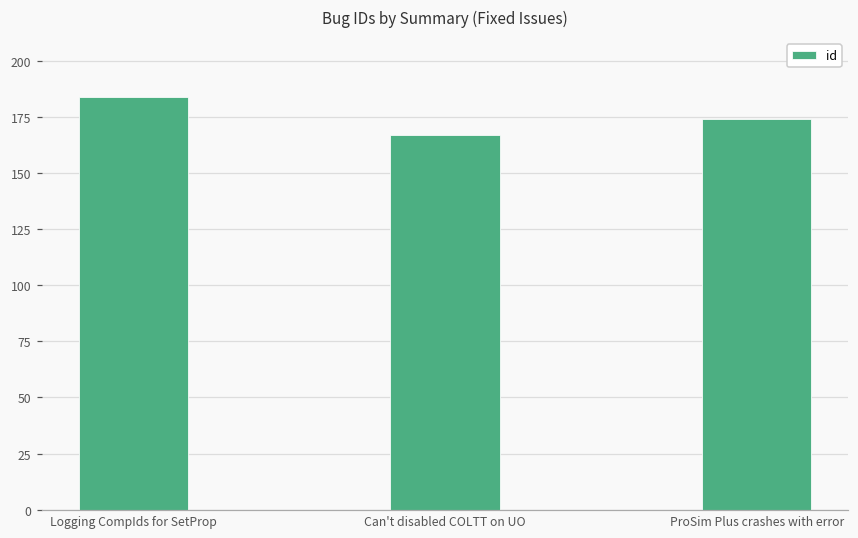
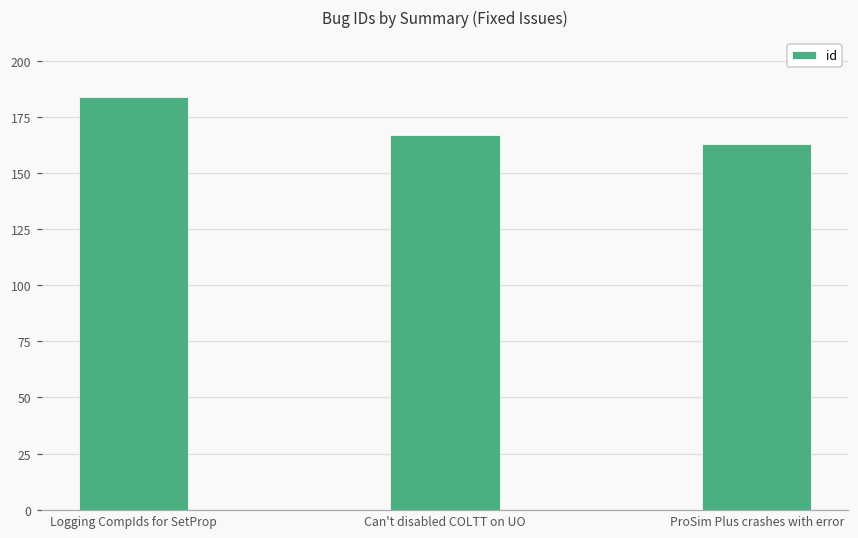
  {
    "Logging CompIds for SetProp": 184,
    "Can't disabled COLTT on UO": 167,
-   "ProSim Plus crashes with error": 174
+   "ProSim Plus crashes with error": 163
  }
